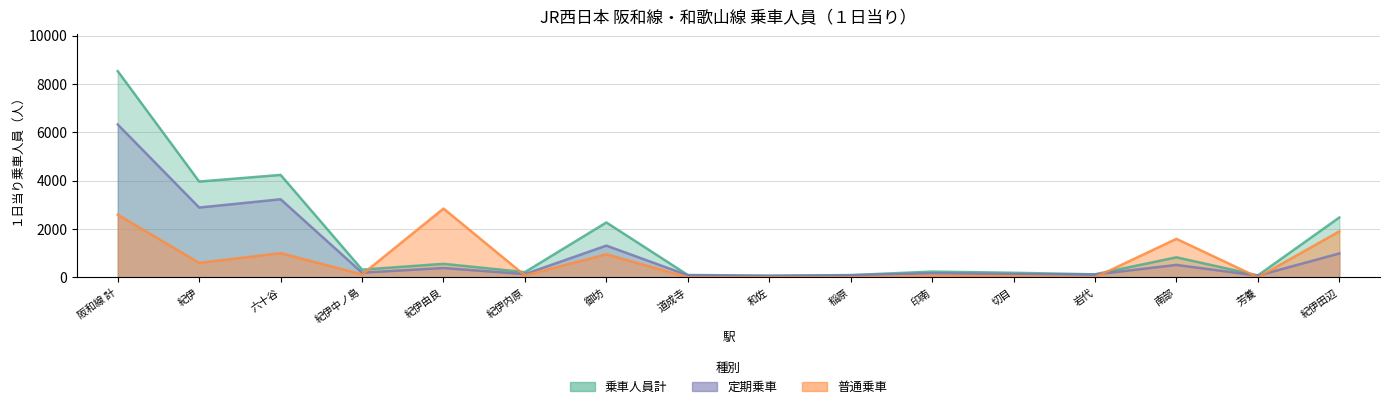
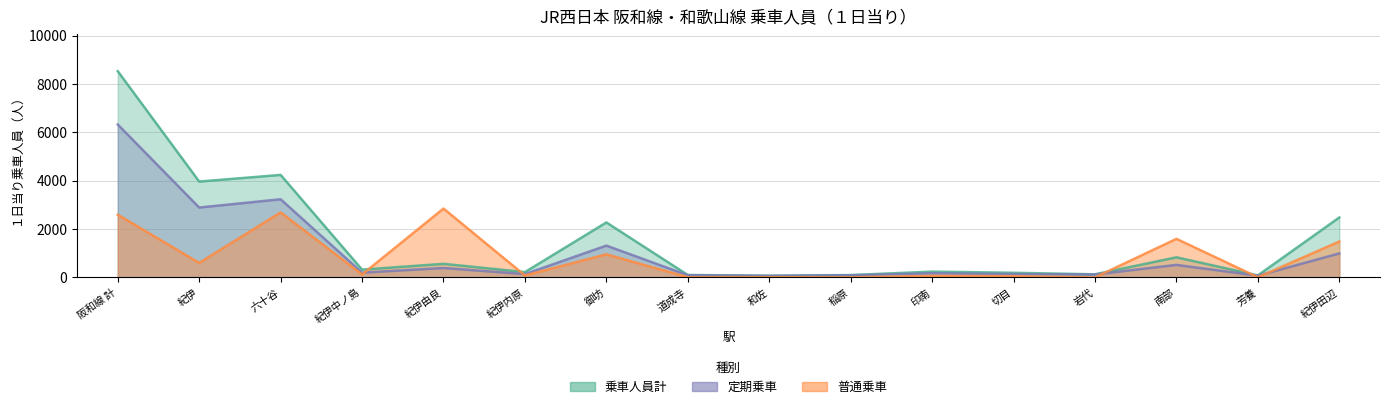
  {
    "普通乗車": {
      "阪和線 計": 2600,
      "紀伊": 600,
-     "六十谷": 1000,
+     "六十谷": 2700,
      "紀伊由良": 2900,
      "御坊": 1000,
      "印南": 100,
      "岩代": 0,
      "南部": 1600,
-     "紀伊田辺": 1900
+     "紀伊田辺": 1500
    }
  }
